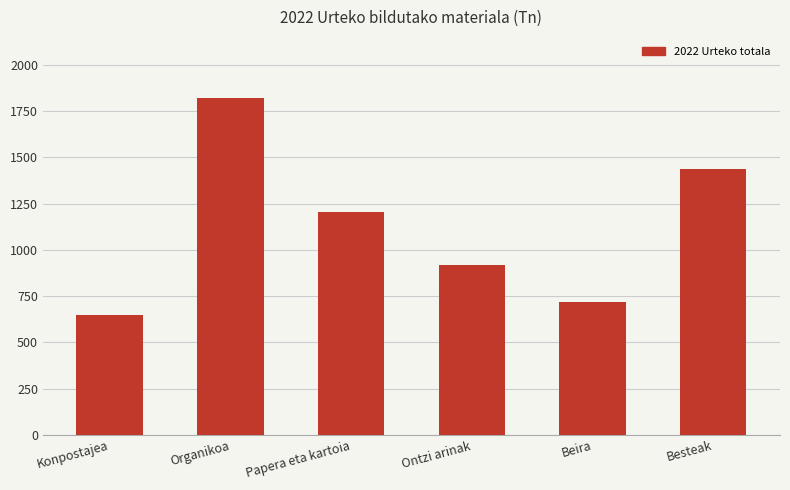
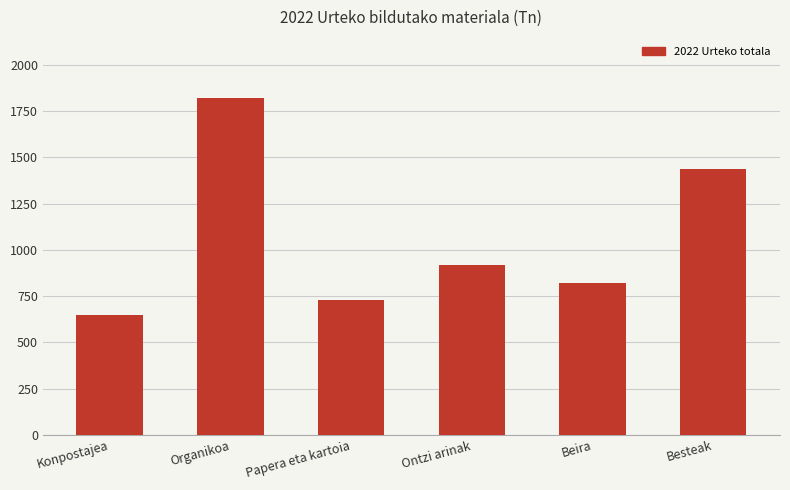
  {
    "Konpostajea": 650,
    "Organikoa": 1820,
-   "Papera eta kartoia": 1200,
+   "Papera eta kartoia": 730,
    "Ontzi arinak": 920,
-   "Beira": 720,
+   "Beira": 820,
    "Besteak": 1440
  }
